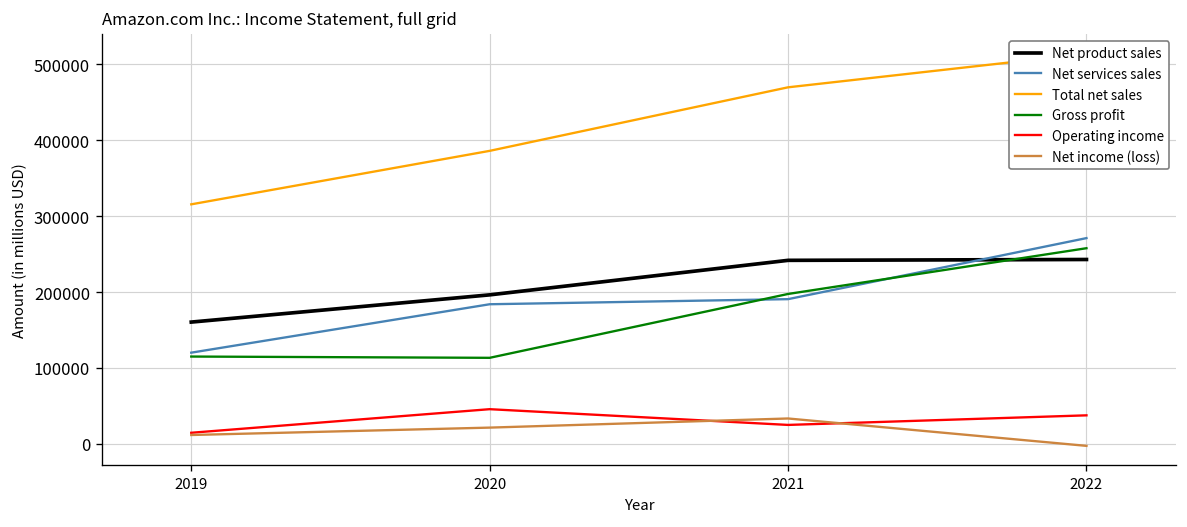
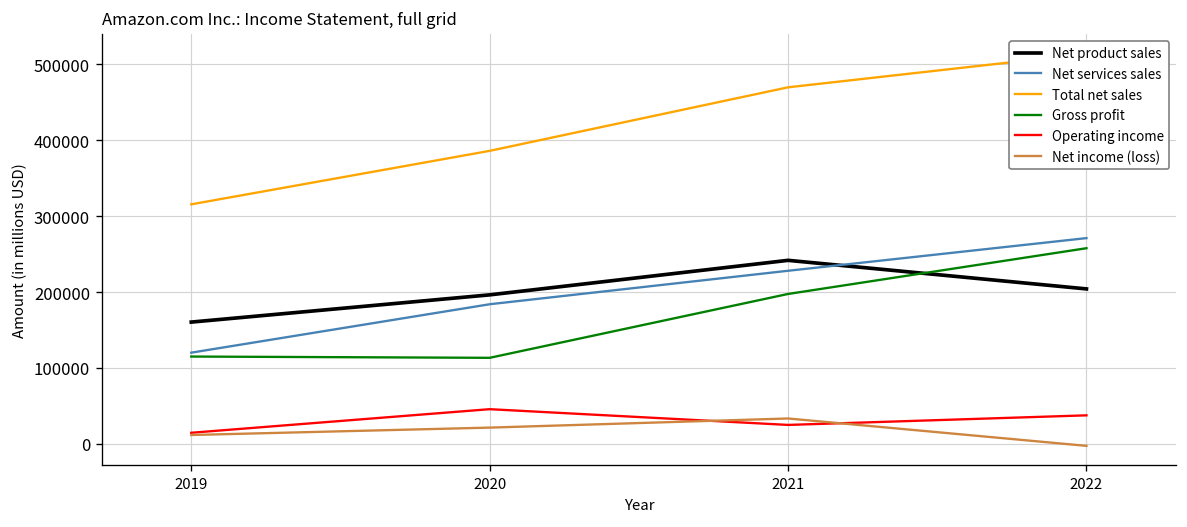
  {
    "Net product sales": {
      "2019": 160000,
      "2020": 200000,
      "2021": 240000,
-     "2022": 240000
+     "2022": 200000
    },
    "Net services sales": {
      "2019": 120000,
      "2020": 180000,
-     "2021": 190000,
+     "2021": 230000,
      "2022": 270000
    },
    "Total net sales": {
      "2019": 320000,
      "2020": 390000,
      "2021": 470000
    },
    "Gross profit": {
      "2019": 110000,
      "2020": 110000,
      "2021": 200000,
      "2022": 260000
    },
    "Operating income": {
      "2020": 50000,
      "2021": 20000,
      "2022": 40000
    },
    "Net income (loss)": {
      "2020": 20000,
      "2021": 30000,
      "2022": 0
    }
  }
